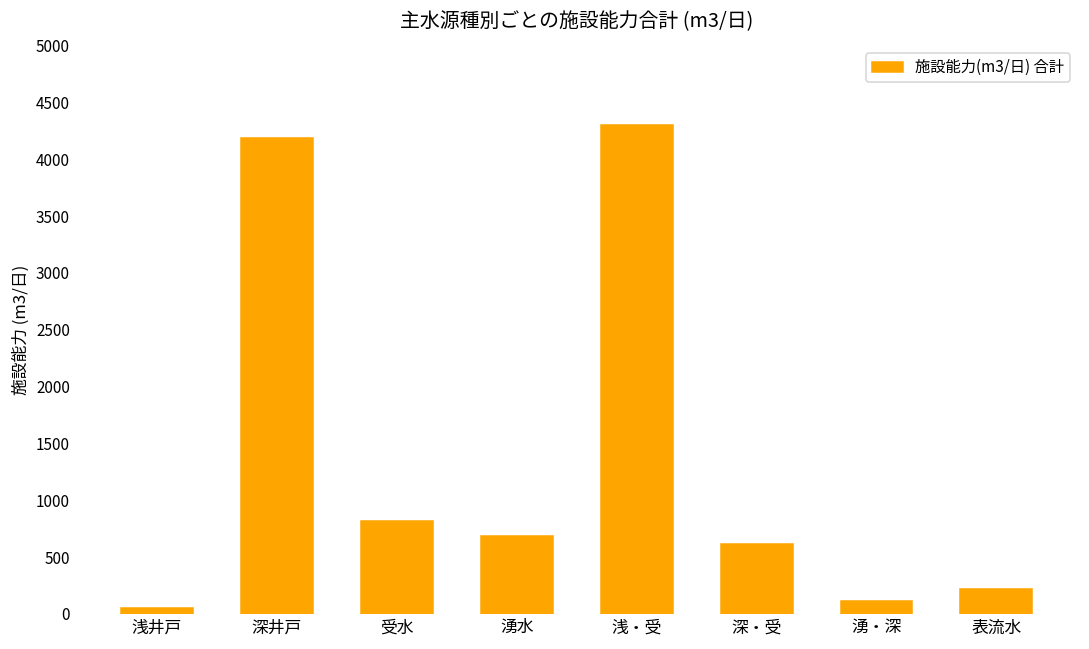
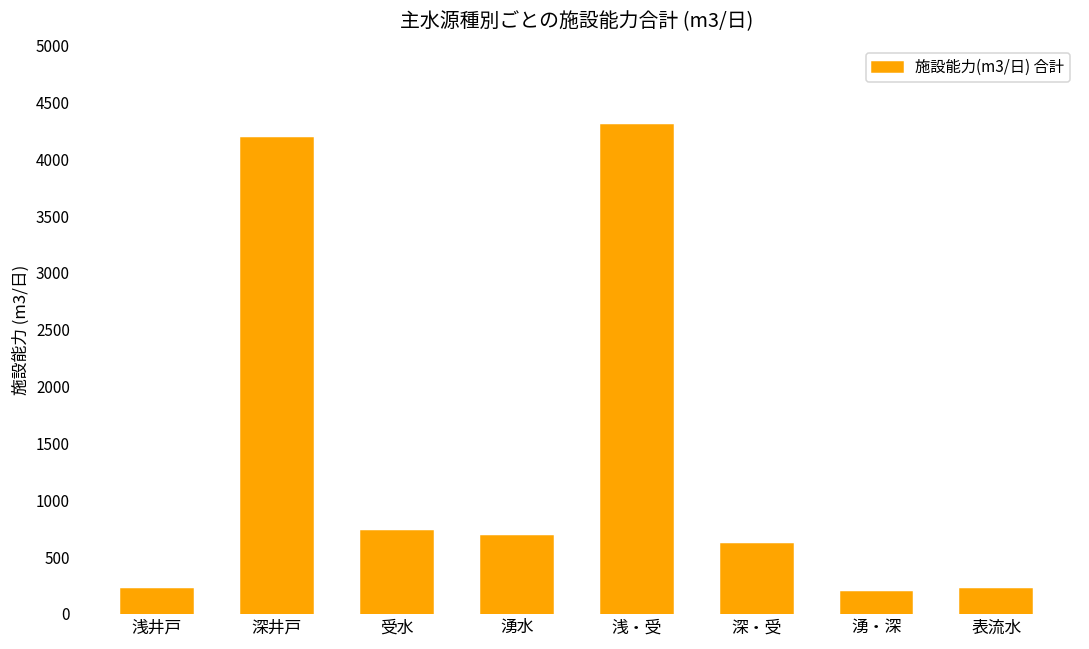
  {
-   "浅井戸": 50,
+   "浅井戸": 220,
    "深井戸": 4180,
-   "受水": 820,
+   "受水": 730,
    "湧水": 690,
    "浅・受": 4300,
    "深・受": 610,
-   "湧・深": 110,
+   "湧・深": 190,
    "表流水": 220
  }
